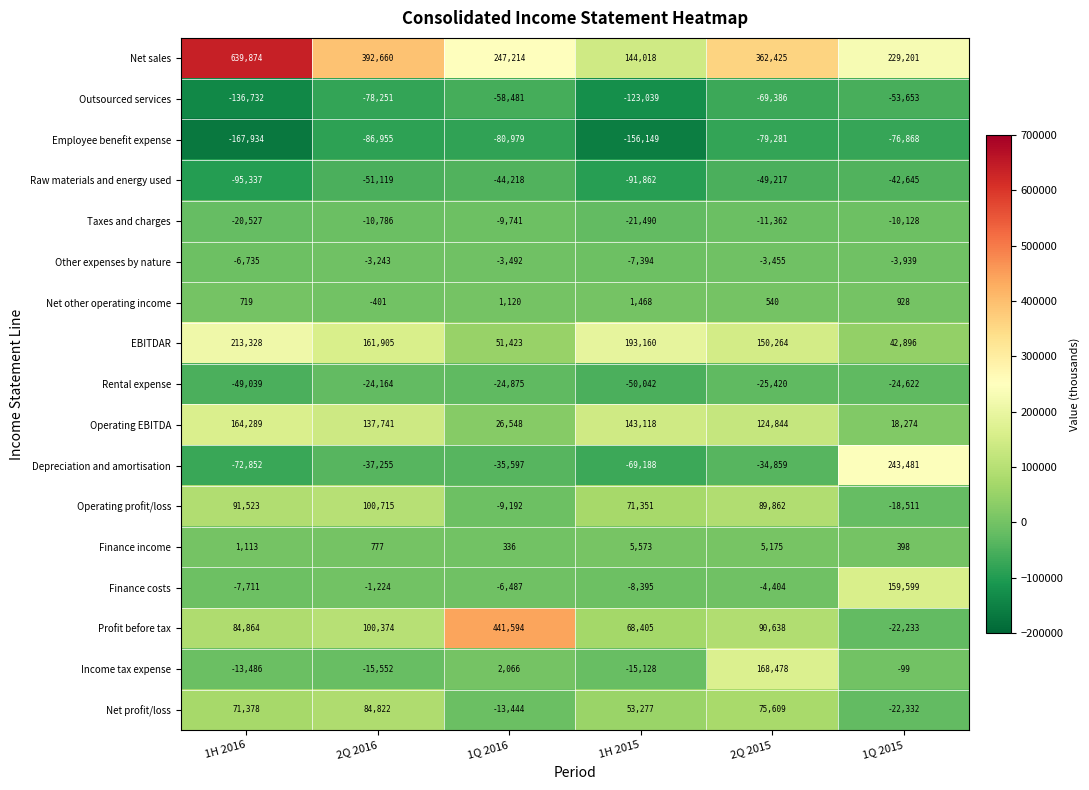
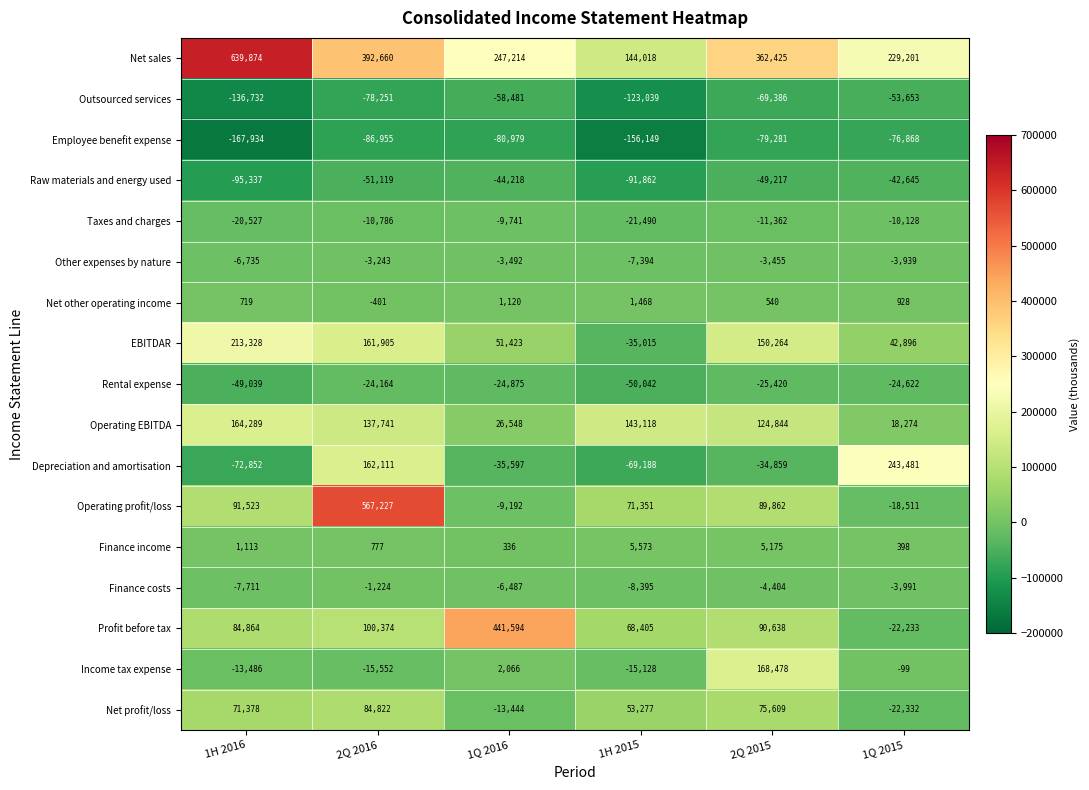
  {
    "Net sales": {
      "1H 2016": "639,874",
      "2Q 2016": "392,660",
      "1Q 2016": "247,214",
      "1H 2015": "144,018",
      "2Q 2015": "362,425",
      "1Q 2015": "229,201"
    },
    "Outsourced services": {
      "1H 2016": "-136,732",
      "2Q 2016": "-78,251",
      "1Q 2016": "-58,481",
      "1H 2015": "-123,039",
      "2Q 2015": "-69,386",
      "1Q 2015": "-53,653"
    },
    "Employee benefit expense": {
      "1H 2016": "-167,934",
      "2Q 2016": "-86,955",
      "1Q 2016": "-80,979",
      "1H 2015": "-156,149",
      "2Q 2015": "-79,281",
      "1Q 2015": "-76,868"
    },
    "Raw materials and energy used": {
      "1H 2016": "-95,337",
      "2Q 2016": "-51,119",
      "1Q 2016": "-44,218",
      "1H 2015": "-91,862",
      "2Q 2015": "-49,217",
      "1Q 2015": "-42,645"
    },
    "Taxes and charges": {
      "1H 2016": "-20,527",
      "2Q 2016": "-10,786",
      "1Q 2016": "-9,741",
      "1H 2015": "-21,490",
      "2Q 2015": "-11,362",
      "1Q 2015": "-10,128"
    },
    "Other expenses by nature": {
      "1H 2016": "-6,735",
      "2Q 2016": "-3,243",
      "1Q 2016": "-3,492",
      "1H 2015": "-7,394",
      "2Q 2015": "-3,455",
      "1Q 2015": "-3,939"
    },
    "Net other operating income": {
      "1H 2016": "719",
      "2Q 2016": "-401",
      "1Q 2016": "1,120",
      "1H 2015": "1,468",
      "2Q 2015": "540",
      "1Q 2015": "928"
    },
    "EBITDAR": {
      "1H 2016": "213,328",
      "2Q 2016": "161,905",
      "1Q 2016": "51,423",
-     "1H 2015": "193,160",
+     "1H 2015": "-35,015",
      "2Q 2015": "150,264",
      "1Q 2015": "42,896"
    },
    "Rental expense": {
      "1H 2016": "-49,039",
      "2Q 2016": "-24,164",
      "1Q 2016": "-24,875",
      "1H 2015": "-50,042",
      "2Q 2015": "-25,420",
      "1Q 2015": "-24,622"
    },
    "Operating EBITDA": {
      "1H 2016": "164,289",
      "2Q 2016": "137,741",
      "1Q 2016": "26,548",
      "1H 2015": "143,118",
      "2Q 2015": "124,844",
      "1Q 2015": "18,274"
    },
    "Depreciation and amortisation": {
      "1H 2016": "-72,852",
-     "2Q 2016": "-37,255",
+     "2Q 2016": "162,111",
      "1Q 2016": "-35,597",
      "1H 2015": "-69,188",
      "2Q 2015": "-34,859",
      "1Q 2015": "243,481"
    },
    "Operating profit/loss": {
      "1H 2016": "91,523",
-     "2Q 2016": "100,715",
+     "2Q 2016": "567,227",
      "1Q 2016": "-9,192",
      "1H 2015": "71,351",
      "2Q 2015": "89,862",
      "1Q 2015": "-18,511"
    },
    "Finance income": {
      "1H 2016": "1,113",
      "2Q 2016": "777",
      "1Q 2016": "336",
      "1H 2015": "5,573",
      "2Q 2015": "5,175",
      "1Q 2015": "398"
    },
    "Finance costs": {
      "1H 2016": "-7,711",
      "2Q 2016": "-1,224",
      "1Q 2016": "-6,487",
      "1H 2015": "-8,395",
      "2Q 2015": "-4,404",
-     "1Q 2015": "159,599"
+     "1Q 2015": "-3,991"
    },
    "Profit before tax": {
      "1H 2016": "84,864",
      "2Q 2016": "100,374",
      "1Q 2016": "441,594",
      "1H 2015": "68,405",
      "2Q 2015": "90,638",
      "1Q 2015": "-22,233"
    },
    "Income tax expense": {
      "1H 2016": "-13,486",
      "2Q 2016": "-15,552",
      "1Q 2016": "2,066",
      "1H 2015": "-15,128",
      "2Q 2015": "168,478",
      "1Q 2015": "-99"
    },
    "Net profit/loss": {
      "1H 2016": "71,378",
      "2Q 2016": "84,822",
      "1Q 2016": "-13,444",
      "1H 2015": "53,277",
      "2Q 2015": "75,609",
      "1Q 2015": "-22,332"
    }
  }
